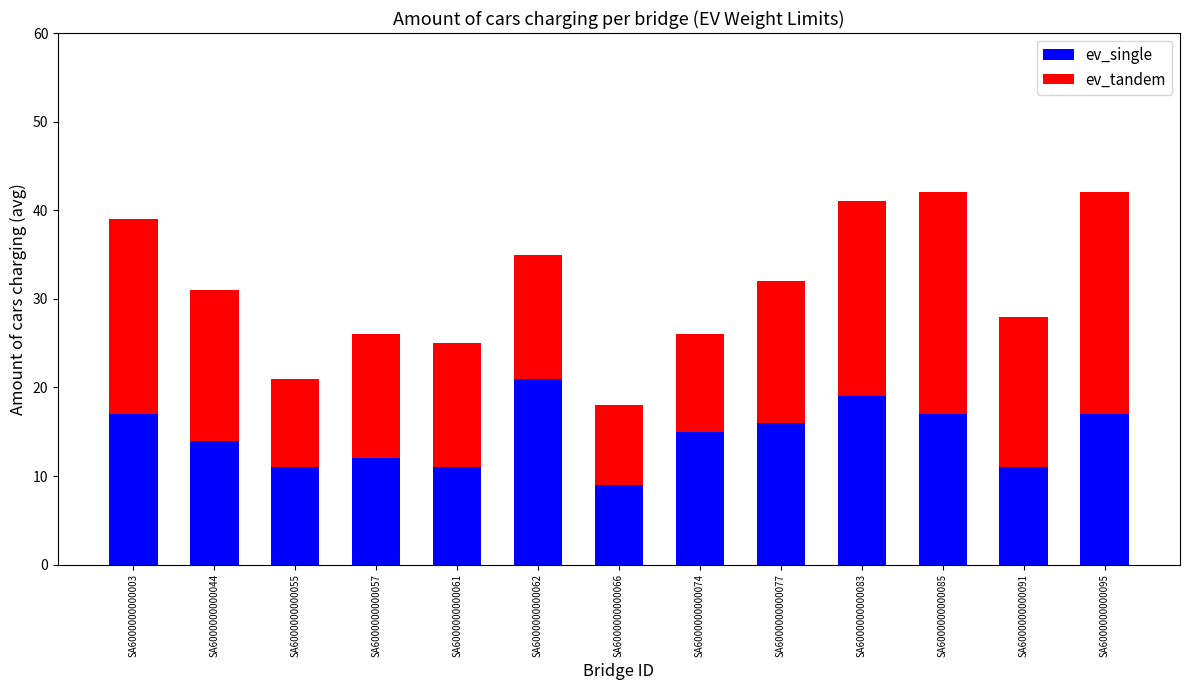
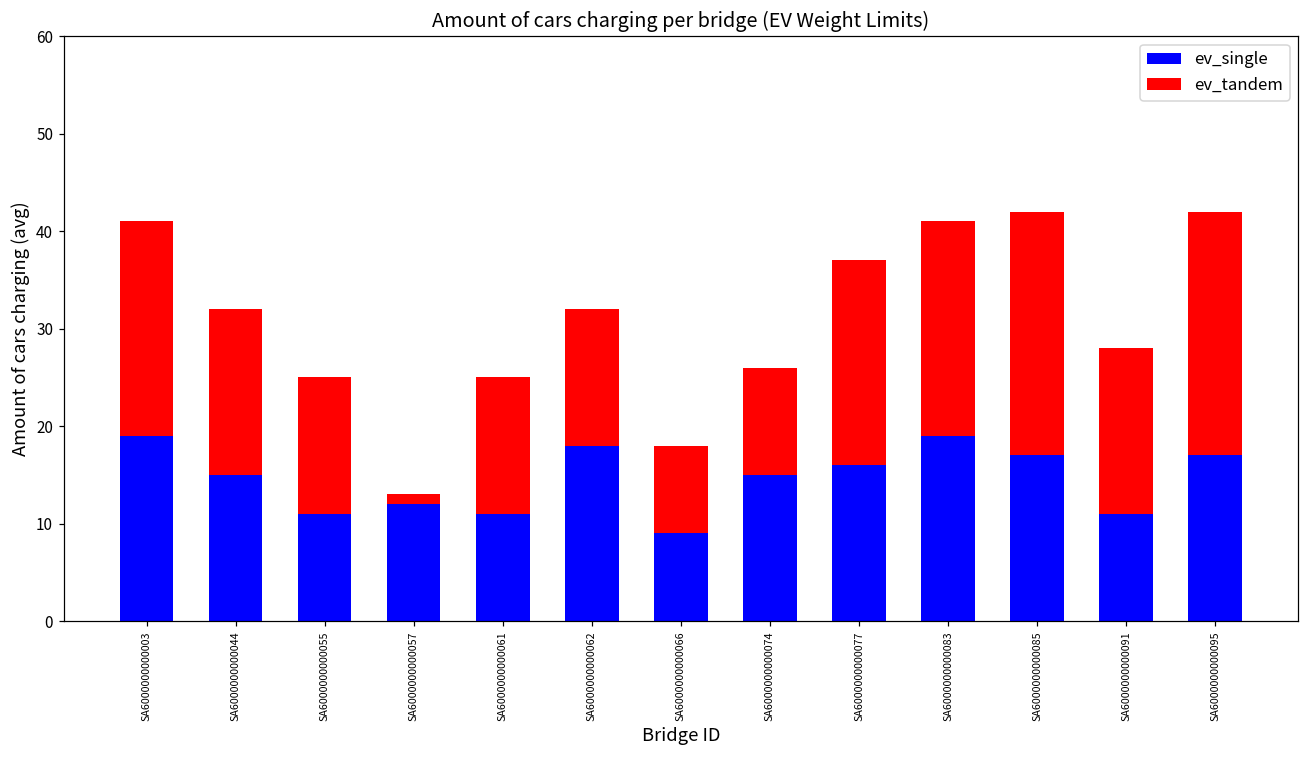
  {
    "ev_single": {
-     "SA6000000000003": 17,
-     "SA6000000000044": 14,
+     "SA6000000000003": 19,
+     "SA6000000000044": 15,
      "SA6000000000055": 11,
      "SA6000000000057": 12,
      "SA6000000000061": 11,
-     "SA6000000000062": 21,
+     "SA6000000000062": 18,
      "SA6000000000066": 9,
      "SA6000000000074": 15,
      "SA6000000000077": 16,
      "SA6000000000083": 19,
      "SA6000000000085": 17,
      "SA6000000000091": 11,
      "SA6000000000095": 17
    },
    "ev_tandem": {
      "SA6000000000003": 22,
      "SA6000000000044": 17,
-     "SA6000000000055": 10,
-     "SA6000000000057": 14,
+     "SA6000000000055": 14,
+     "SA6000000000057": 1,
      "SA6000000000061": 14,
      "SA6000000000062": 14,
      "SA6000000000066": 9,
      "SA6000000000074": 11,
-     "SA6000000000077": 16,
+     "SA6000000000077": 21,
      "SA6000000000083": 22,
      "SA6000000000085": 25,
      "SA6000000000091": 17,
      "SA6000000000095": 25
    }
  }
